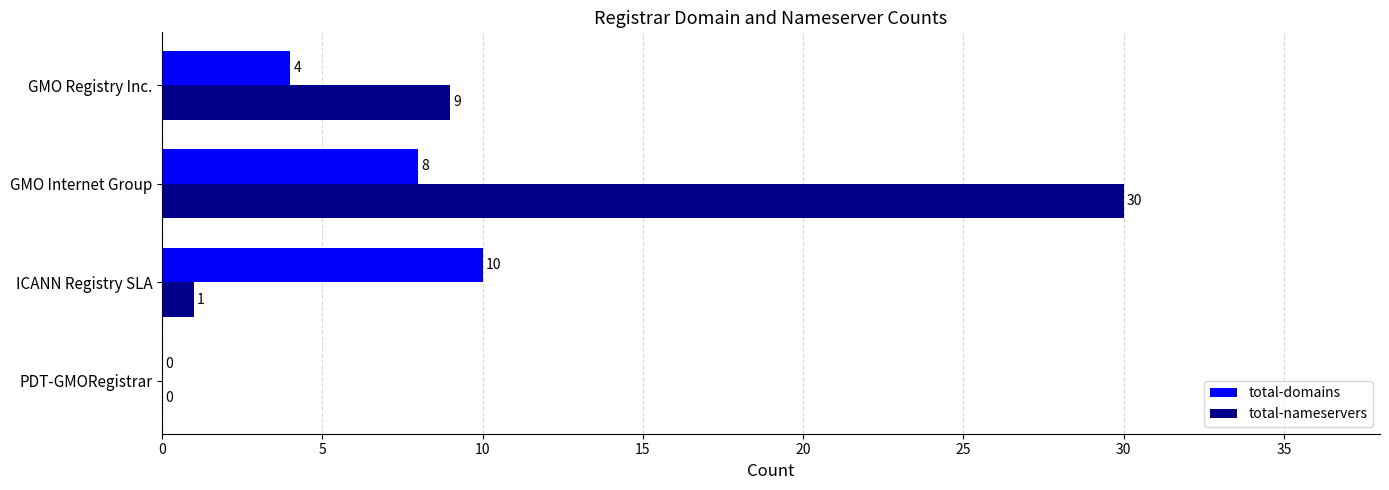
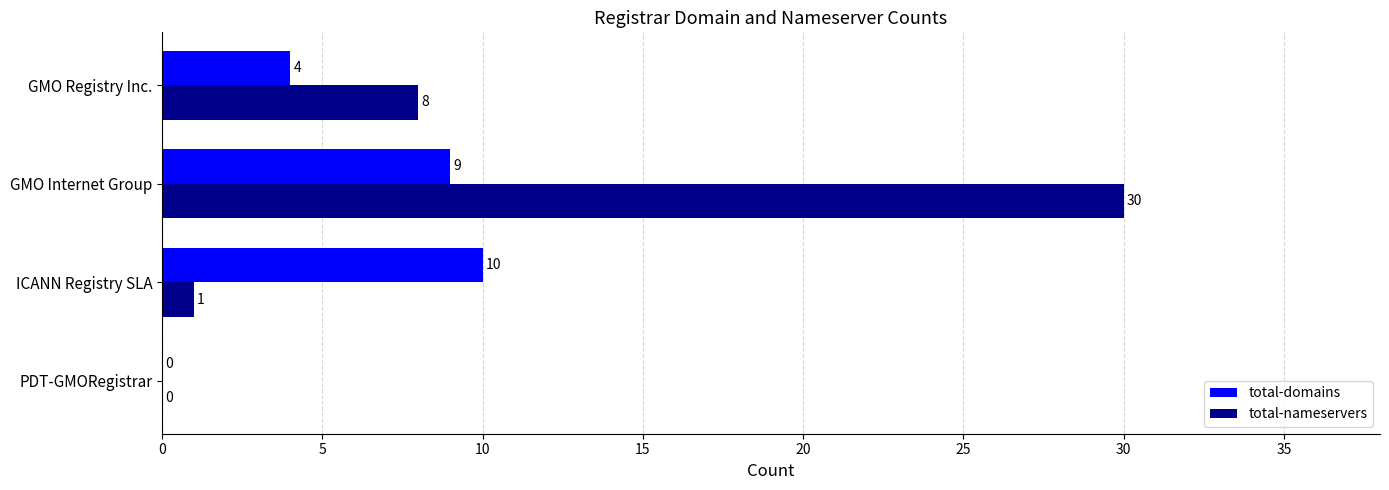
  {
    "total-domains": {
      "GMO Registry Inc.": 4,
-     "GMO Internet Group": 8,
+     "GMO Internet Group": 9,
      "ICANN Registry SLA": 10,
      "PDT-GMORegistrar": 0
    },
    "total-nameservers": {
-     "GMO Registry Inc.": 9,
+     "GMO Registry Inc.": 8,
      "GMO Internet Group": 30,
      "ICANN Registry SLA": 1,
      "PDT-GMORegistrar": 0
    }
  }
